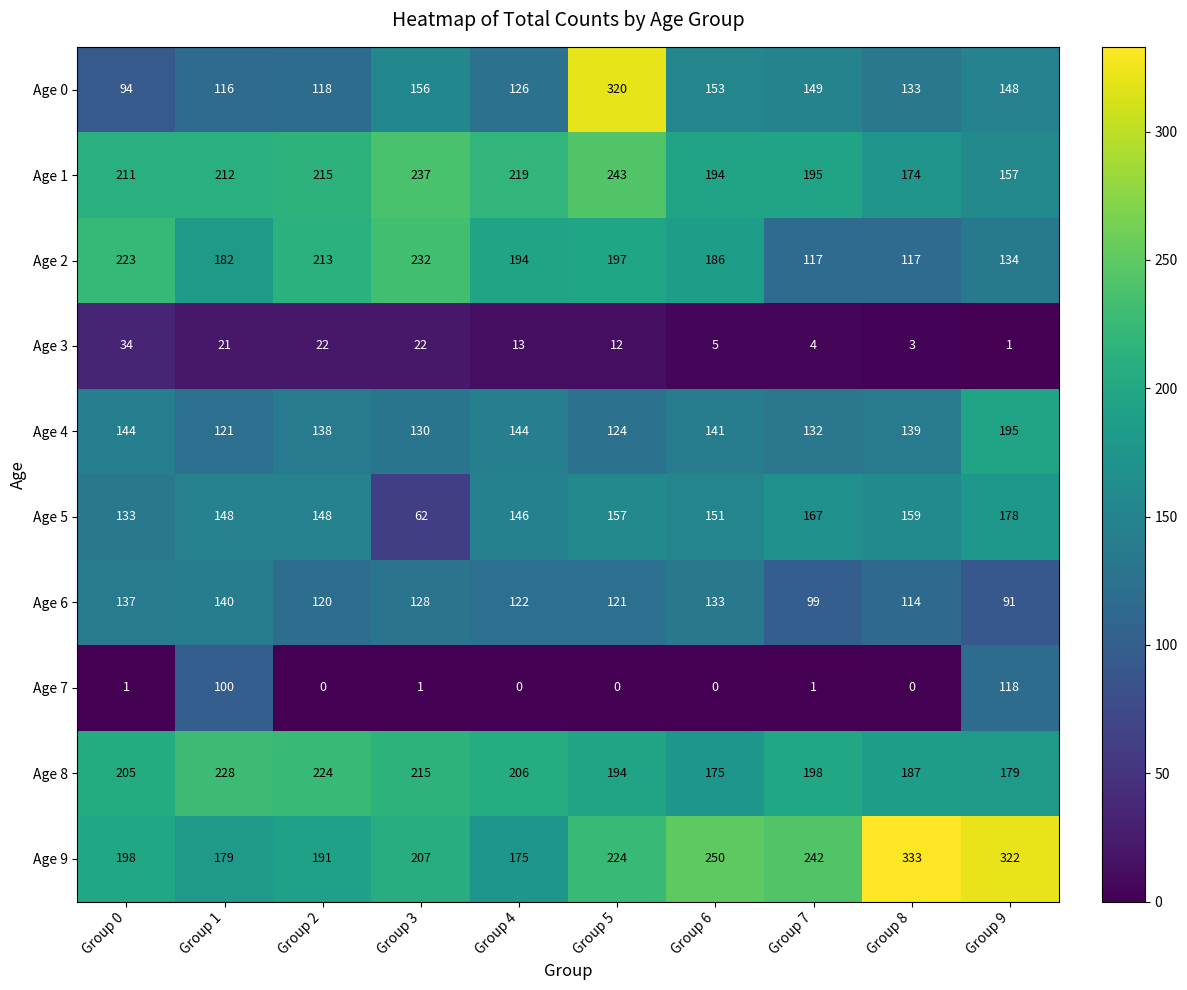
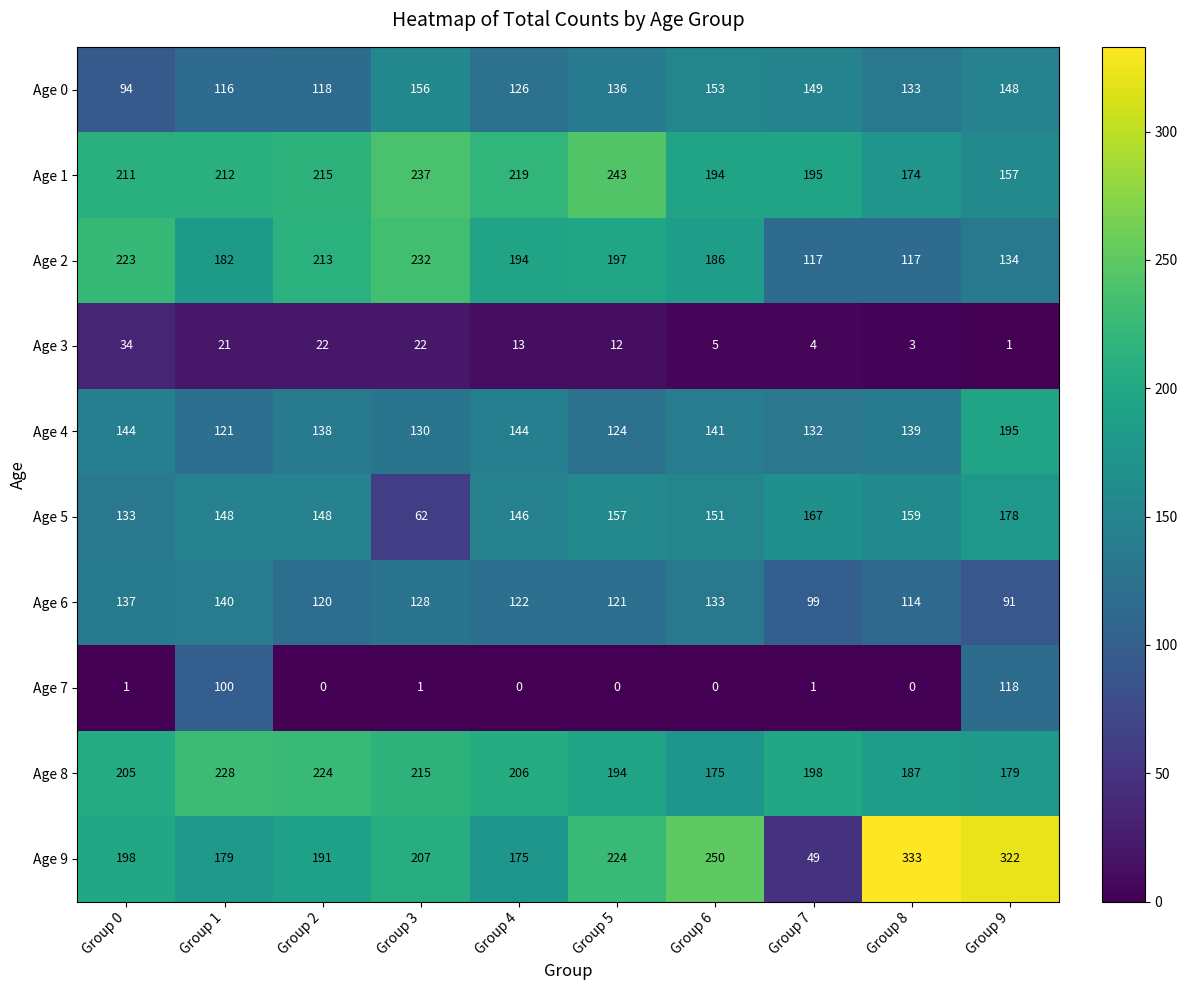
  {
    "Age 0": {
      "Group 0": 94,
      "Group 1": 116,
      "Group 2": 118,
      "Group 3": 156,
      "Group 4": 126,
-     "Group 5": 320,
+     "Group 5": 136,
      "Group 6": 153,
      "Group 7": 149,
      "Group 8": 133,
      "Group 9": 148
    },
    "Age 1": {
      "Group 0": 211,
      "Group 1": 212,
      "Group 2": 215,
      "Group 3": 237,
      "Group 4": 219,
      "Group 5": 243,
      "Group 6": 194,
      "Group 7": 195,
      "Group 8": 174,
      "Group 9": 157
    },
    "Age 2": {
      "Group 0": 223,
      "Group 1": 182,
      "Group 2": 213,
      "Group 3": 232,
      "Group 4": 194,
      "Group 5": 197,
      "Group 6": 186,
      "Group 7": 117,
      "Group 8": 117,
      "Group 9": 134
    },
    "Age 3": {
      "Group 0": 34,
      "Group 1": 21,
      "Group 2": 22,
      "Group 3": 22,
      "Group 4": 13,
      "Group 5": 12,
      "Group 6": 5,
      "Group 7": 4,
      "Group 8": 3,
      "Group 9": 1
    },
    "Age 4": {
      "Group 0": 144,
      "Group 1": 121,
      "Group 2": 138,
      "Group 3": 130,
      "Group 4": 144,
      "Group 5": 124,
      "Group 6": 141,
      "Group 7": 132,
      "Group 8": 139,
      "Group 9": 195
    },
    "Age 5": {
      "Group 0": 133,
      "Group 1": 148,
      "Group 2": 148,
      "Group 3": 62,
      "Group 4": 146,
      "Group 5": 157,
      "Group 6": 151,
      "Group 7": 167,
      "Group 8": 159,
      "Group 9": 178
    },
    "Age 6": {
      "Group 0": 137,
      "Group 1": 140,
      "Group 2": 120,
      "Group 3": 128,
      "Group 4": 122,
      "Group 5": 121,
      "Group 6": 133,
      "Group 7": 99,
      "Group 8": 114,
      "Group 9": 91
    },
    "Age 7": {
      "Group 0": 1,
      "Group 1": 100,
      "Group 2": 0,
      "Group 3": 1,
      "Group 4": 0,
      "Group 5": 0,
      "Group 6": 0,
      "Group 7": 1,
      "Group 8": 0,
      "Group 9": 118
    },
    "Age 8": {
      "Group 0": 205,
      "Group 1": 228,
      "Group 2": 224,
      "Group 3": 215,
      "Group 4": 206,
      "Group 5": 194,
      "Group 6": 175,
      "Group 7": 198,
      "Group 8": 187,
      "Group 9": 179
    },
    "Age 9": {
      "Group 0": 198,
      "Group 1": 179,
      "Group 2": 191,
      "Group 3": 207,
      "Group 4": 175,
      "Group 5": 224,
      "Group 6": 250,
-     "Group 7": 242,
+     "Group 7": 49,
      "Group 8": 333,
      "Group 9": 322
    }
  }
